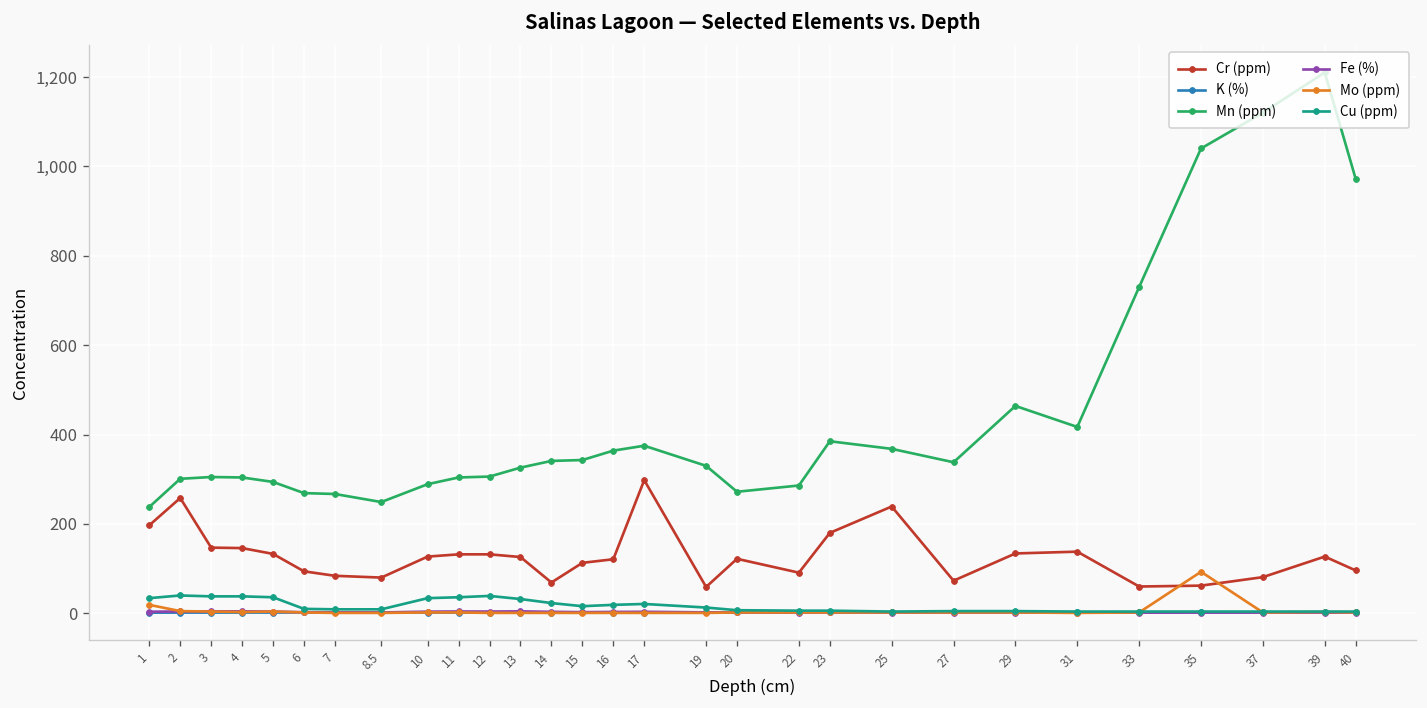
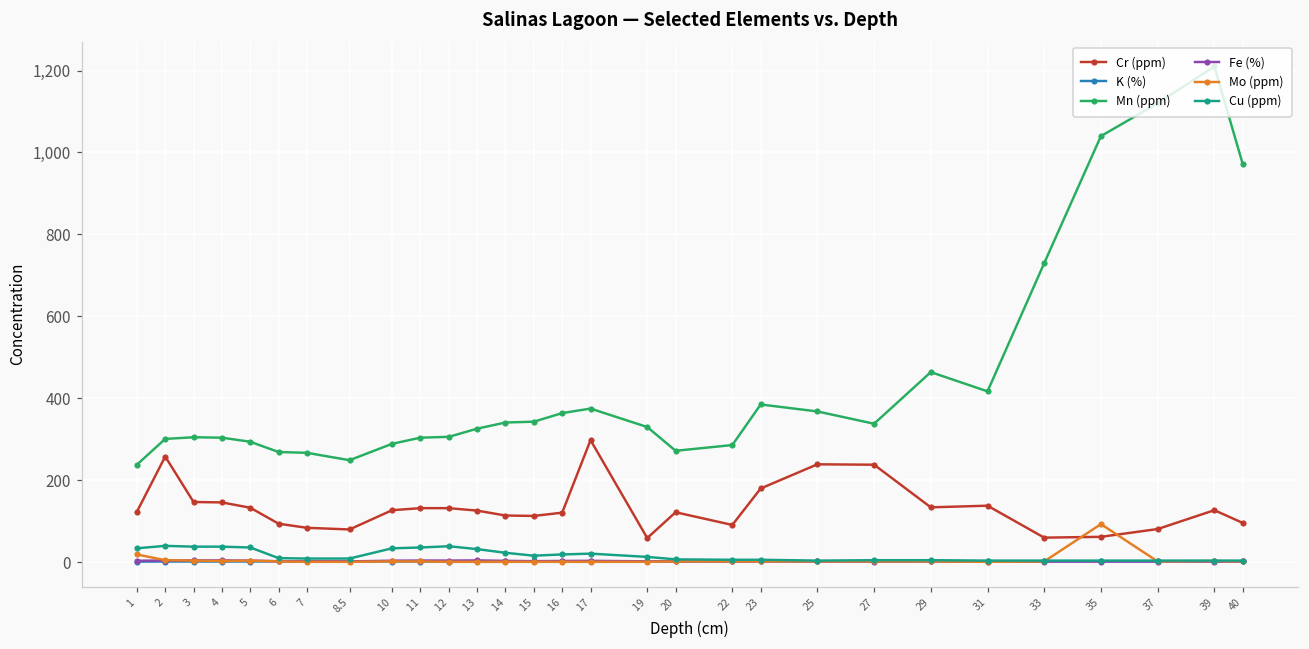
  {
    "Cr (ppm)": {
-     "1": 200,
+     "1": 120,
      "2": 260,
      "3": 150,
      "4": 150,
      "5": 130,
      "6": 90,
      "7": 80,
      "8.5": 80,
      "10": 130,
      "11": 130,
      "12": 130,
      "13": 130,
-     "14": 70,
+     "14": 110,
      "15": 110,
      "16": 120,
      "17": 300,
      "19": 60,
      "20": 120,
      "22": 90,
      "23": 180,
      "25": 240,
-     "27": 70,
+     "27": 240,
      "29": 130,
      "31": 140,
      "33": 60,
      "35": 60,
      "37": 80,
      "39": 130,
      "40": 100
    },
    "Mo (ppm)": {
      "1": 20,
      "35": 90
    }
  }
